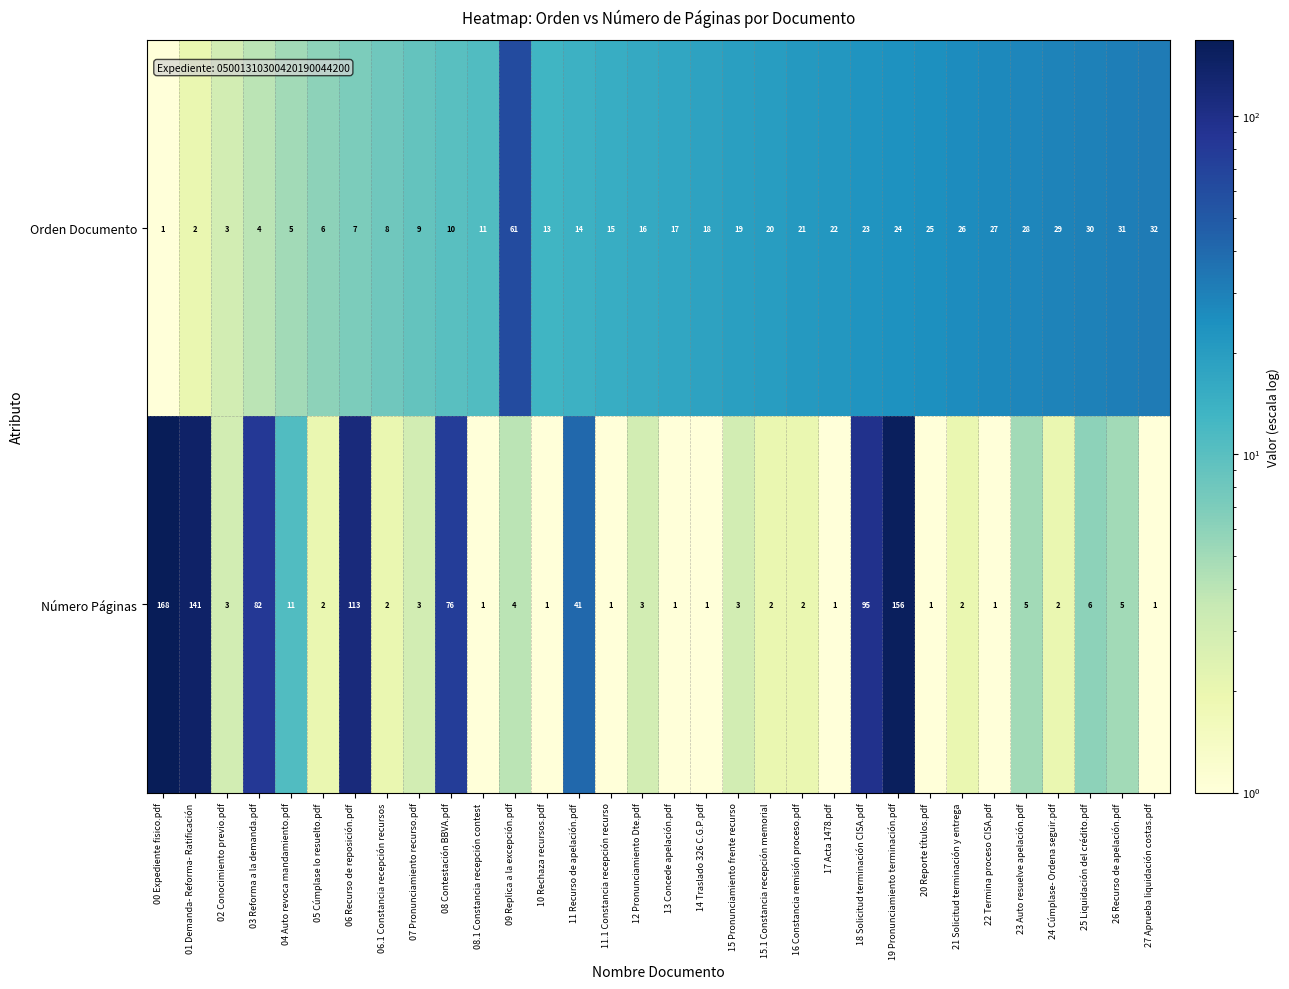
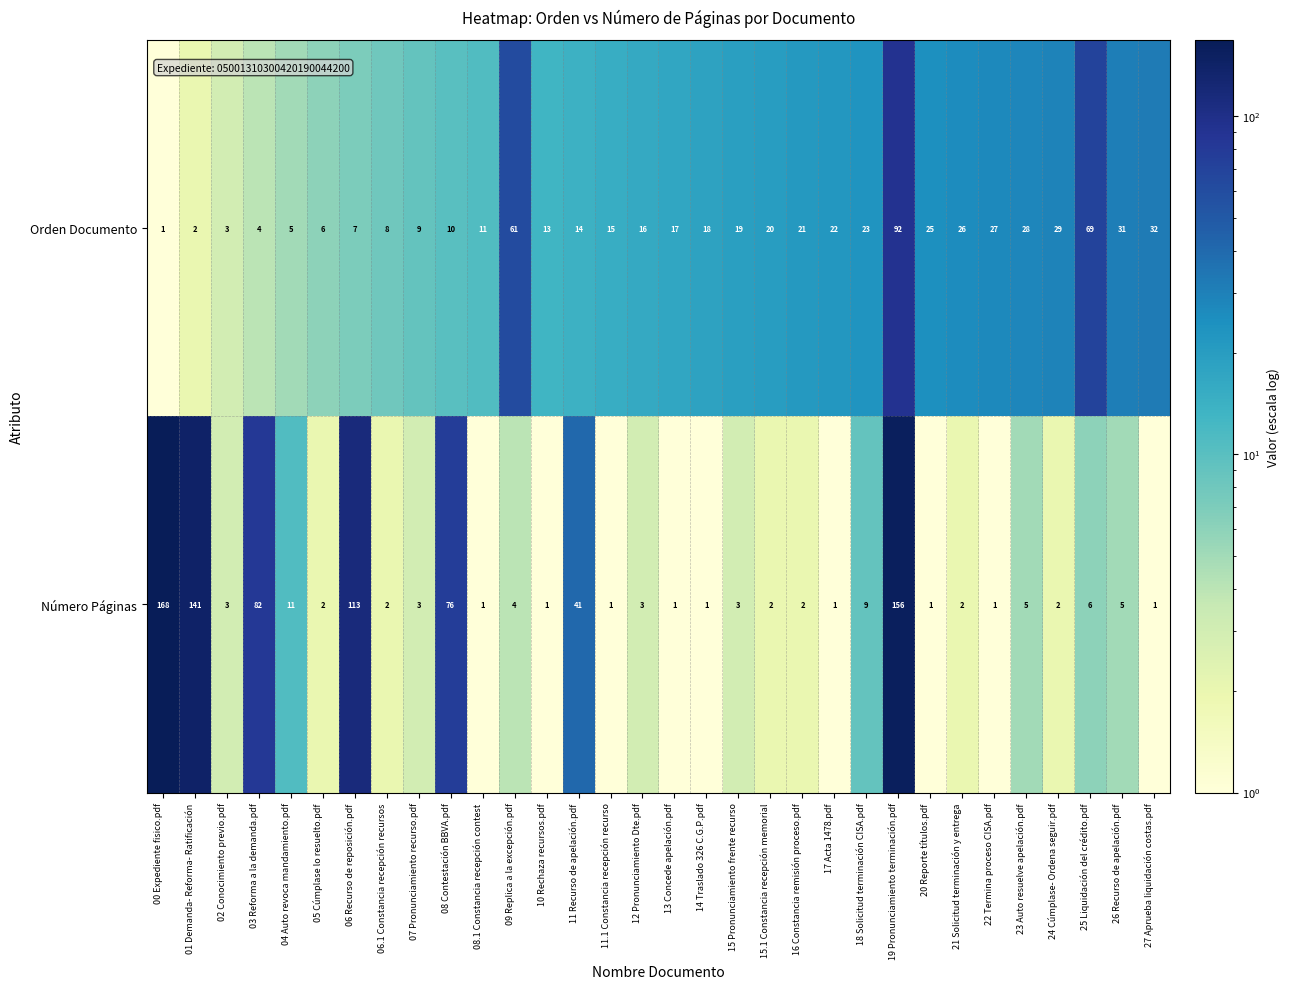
  {
    "Orden Documento": {
      "00 Expediente fisico.pdf": 1,
      "01 Demanda- Reforma- Ratificación": 2,
      "02 Conocimiento previo.pdf": 3,
      "03 Reforma a la demanda.pdf": 4,
      "04 Auto revoca mandamiento.pdf": 5,
      "05 Cúmplase lo resuelto.pdf": 6,
      "06 Recurso de reposición.pdf": 7,
      "06.1 Constancia recepción recursos": 8,
      "07 Pronunciamiento recurso.pdf": 9,
      "08 Contestación BBVA.pdf": 10,
      "08.1 Constancia recepción contest": 11,
      "09 Replica a la excepción.pdf": 61,
      "10 Rechaza recursos.pdf": 13,
      "11 Recurso de apelación.pdf": 14,
      "11.1 Constancia recepción recurso": 15,
      "12 Pronunciamiento Dte.pdf": 16,
      "13 Concede apelación.pdf": 17,
      "14 Traslado 326 C.G.P.pdf": 18,
      "15 Pronunciamiento frente recurso": 19,
      "15.1 Constancia recepción memorial": 20,
      "16 Constancia remisión proceso.pdf": 21,
      "17 Acta 1478.pdf": 22,
      "18 Solicitud terminación CISA.pdf": 23,
-     "19 Pronunciamiento terminación.pdf": 24,
+     "19 Pronunciamiento terminación.pdf": 92,
      "20 Reporte títulos.pdf": 25,
      "21 Solicitud terminación y entrega": 26,
      "22 Termina proceso CISA.pdf": 27,
      "23 Auto resuelve apelación.pdf": 28,
      "24 Cúmplase- Ordena seguir.pdf": 29,
-     "25 Liquidación del crédito.pdf": 30,
+     "25 Liquidación del crédito.pdf": 69,
      "26 Recurso de apelación.pdf": 31,
      "27 Aprueba liquidación costas.pdf": 32
    },
    "Número Páginas": {
      "00 Expediente fisico.pdf": 168,
      "01 Demanda- Reforma- Ratificación": 141,
      "02 Conocimiento previo.pdf": 3,
      "03 Reforma a la demanda.pdf": 82,
      "04 Auto revoca mandamiento.pdf": 11,
      "05 Cúmplase lo resuelto.pdf": 2,
      "06 Recurso de reposición.pdf": 113,
      "06.1 Constancia recepción recursos": 2,
      "07 Pronunciamiento recurso.pdf": 3,
      "08 Contestación BBVA.pdf": 76,
      "08.1 Constancia recepción contest": 1,
      "09 Replica a la excepción.pdf": 4,
      "10 Rechaza recursos.pdf": 1,
      "11 Recurso de apelación.pdf": 41,
      "11.1 Constancia recepción recurso": 1,
      "12 Pronunciamiento Dte.pdf": 3,
      "13 Concede apelación.pdf": 1,
      "14 Traslado 326 C.G.P.pdf": 1,
      "15 Pronunciamiento frente recurso": 3,
      "15.1 Constancia recepción memorial": 2,
      "16 Constancia remisión proceso.pdf": 2,
      "17 Acta 1478.pdf": 1,
-     "18 Solicitud terminación CISA.pdf": 95,
+     "18 Solicitud terminación CISA.pdf": 9,
      "19 Pronunciamiento terminación.pdf": 156,
      "20 Reporte títulos.pdf": 1,
      "21 Solicitud terminación y entrega": 2,
      "22 Termina proceso CISA.pdf": 1,
      "23 Auto resuelve apelación.pdf": 5,
      "24 Cúmplase- Ordena seguir.pdf": 2,
      "25 Liquidación del crédito.pdf": 6,
      "26 Recurso de apelación.pdf": 5,
      "27 Aprueba liquidación costas.pdf": 1
    }
  }
